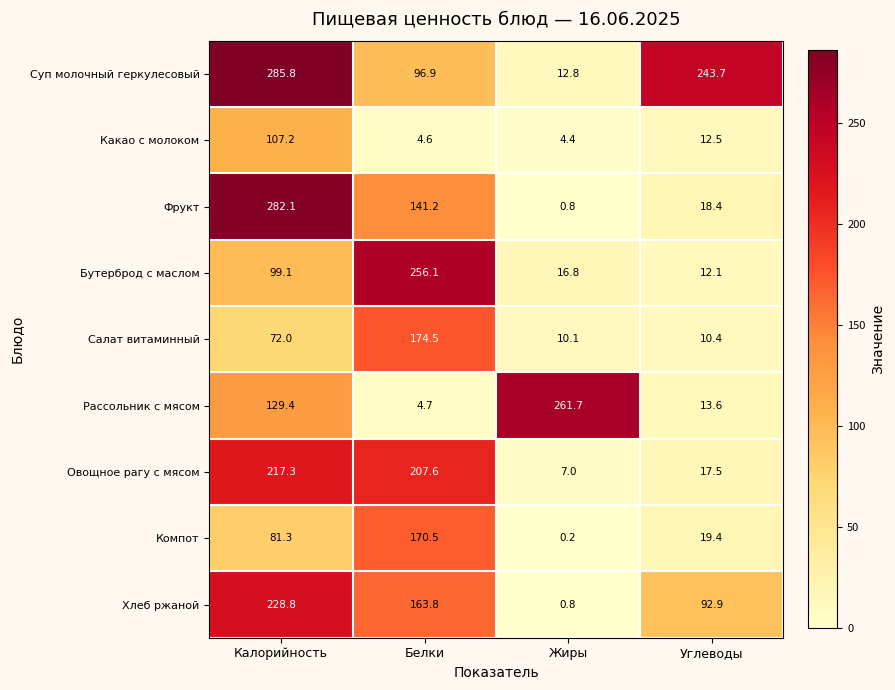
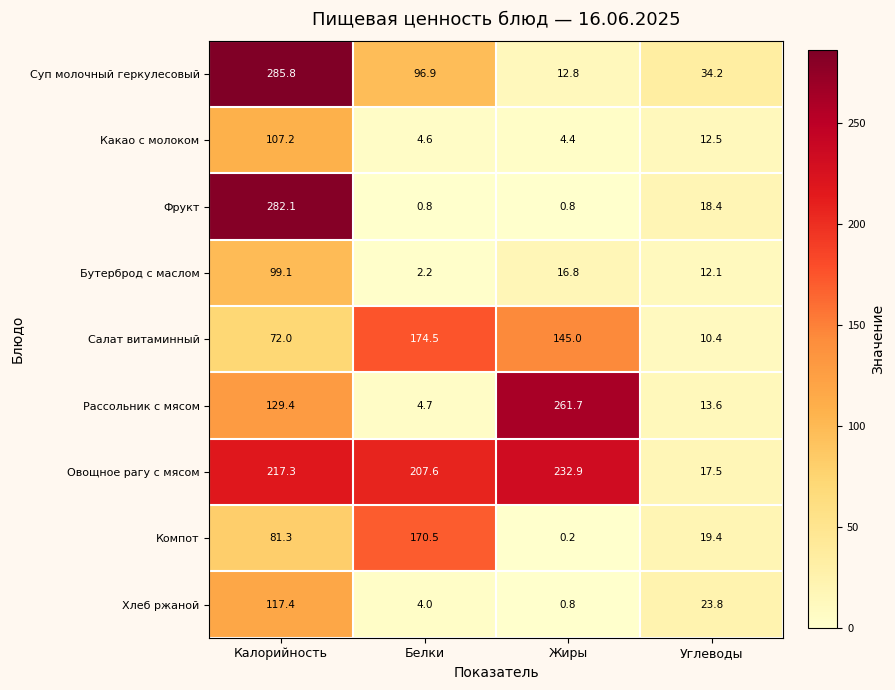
  {
    "Суп молочный геркулесовый": {
      "Калорийность": 285.8,
      "Белки": 96.9,
      "Жиры": 12.8,
-     "Углеводы": 243.7
+     "Углеводы": 34.2
    },
    "Какао с молоком": {
      "Калорийность": 107.2,
      "Белки": 4.6,
      "Жиры": 4.4,
      "Углеводы": 12.5
    },
    "Фрукт": {
      "Калорийность": 282.1,
-     "Белки": 141.2,
+     "Белки": 0.8,
      "Жиры": 0.8,
      "Углеводы": 18.4
    },
    "Бутерброд с маслом": {
      "Калорийность": 99.1,
-     "Белки": 256.1,
+     "Белки": 2.2,
      "Жиры": 16.8,
      "Углеводы": 12.1
    },
    "Салат витаминный": {
      "Калорийность": 72.0,
      "Белки": 174.5,
-     "Жиры": 10.1,
+     "Жиры": 145.0,
      "Углеводы": 10.4
    },
    "Рассольник с мясом": {
      "Калорийность": 129.4,
      "Белки": 4.7,
      "Жиры": 261.7,
      "Углеводы": 13.6
    },
    "Овощное рагу с мясом": {
      "Калорийность": 217.3,
      "Белки": 207.6,
-     "Жиры": 7.0,
+     "Жиры": 232.9,
      "Углеводы": 17.5
    },
    "Компот": {
      "Калорийность": 81.3,
      "Белки": 170.5,
      "Жиры": 0.2,
      "Углеводы": 19.4
    },
    "Хлеб ржаной": {
-     "Калорийность": 228.8,
-     "Белки": 163.8,
+     "Калорийность": 117.4,
+     "Белки": 4.0,
      "Жиры": 0.8,
-     "Углеводы": 92.9
+     "Углеводы": 23.8
    }
  }
